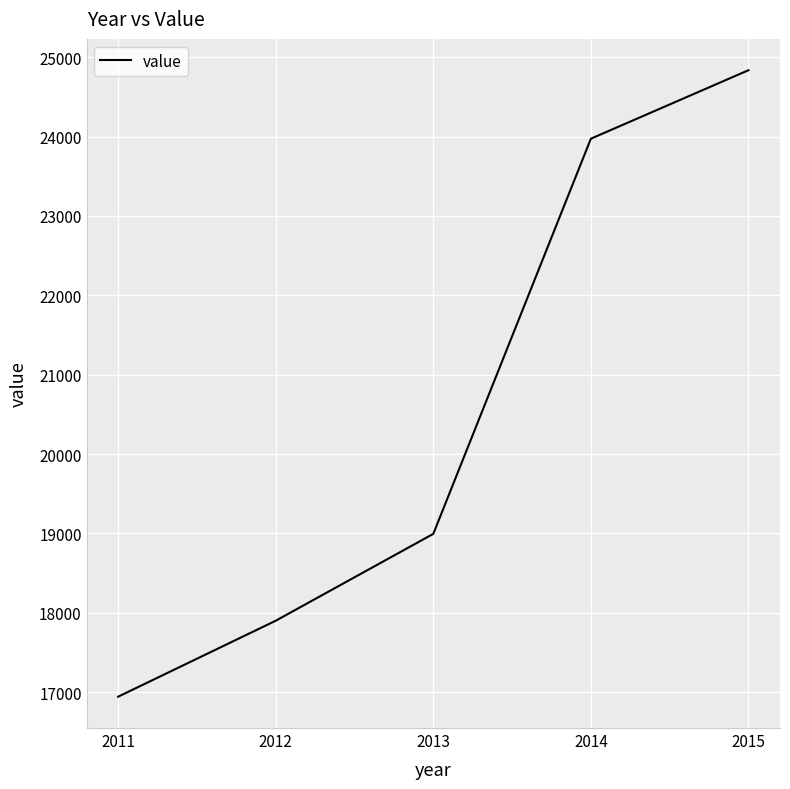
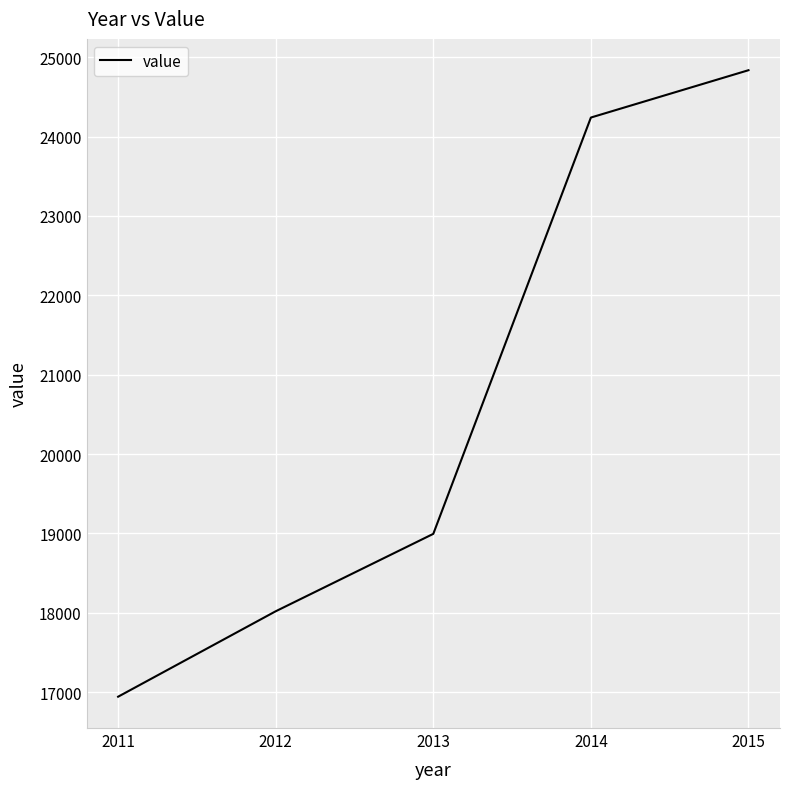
  {
    "2011": 16900,
-   "2012": 17900,
+   "2012": 18000,
    "2013": 19000,
-   "2014": 24000,
+   "2014": 24200,
    "2015": 24800
  }
